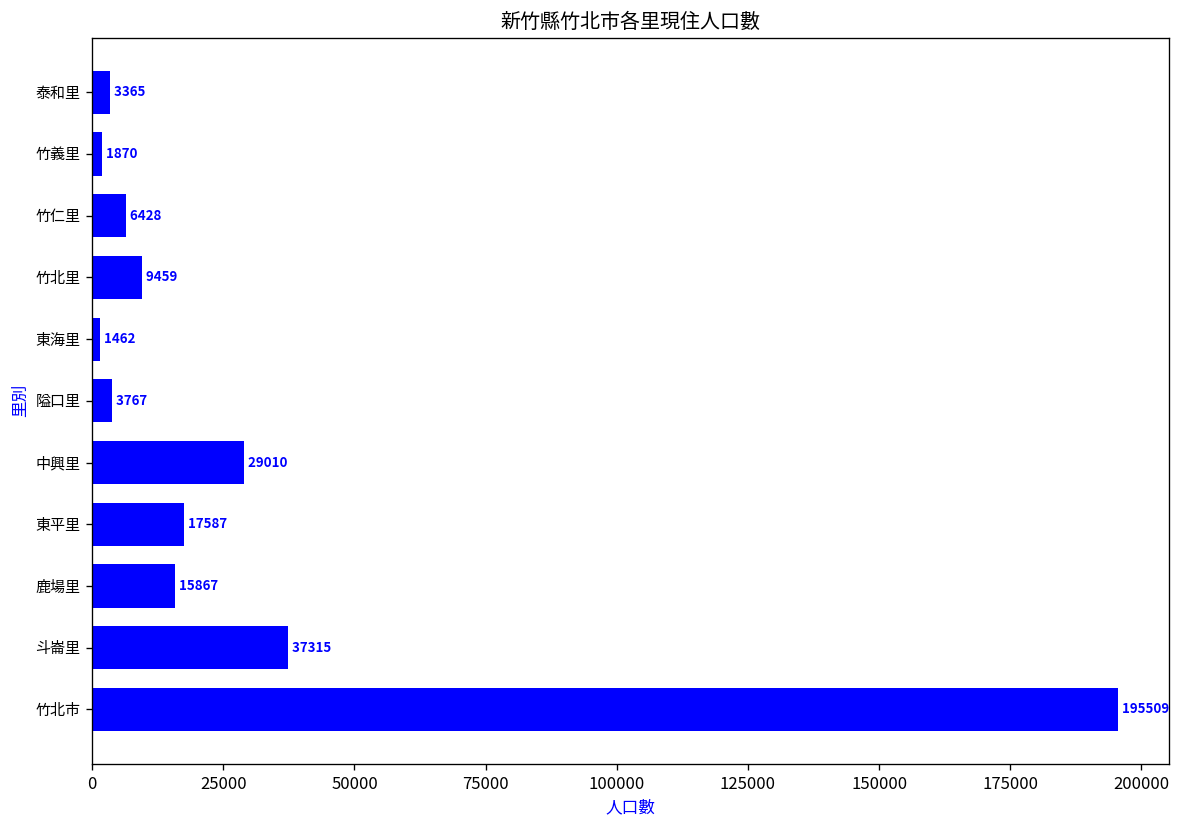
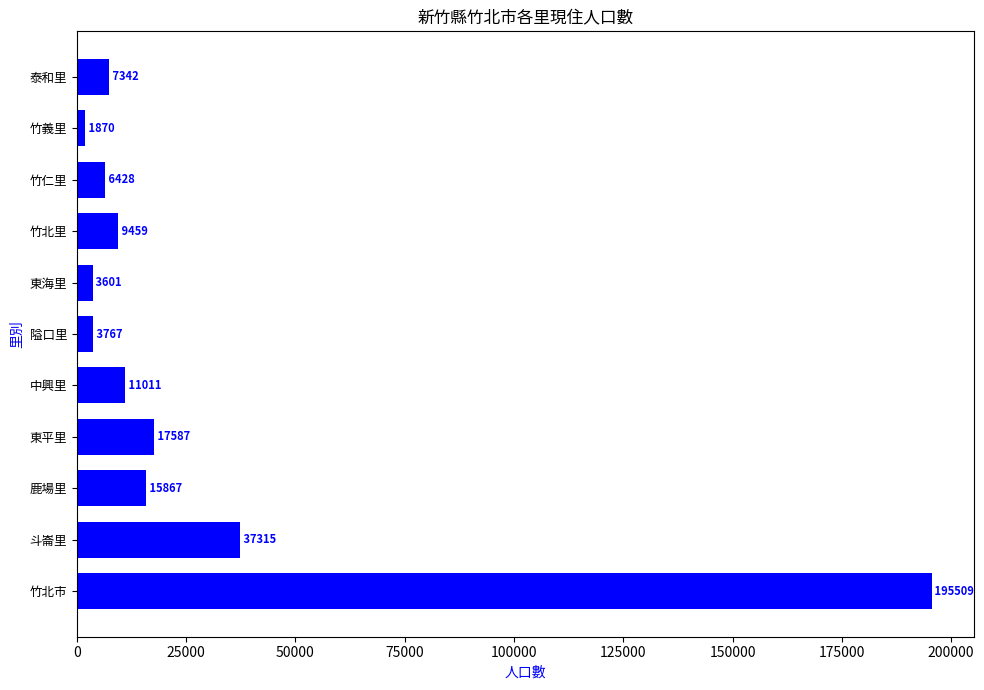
  {
-   "泰和里": 3365,
+   "泰和里": 7342,
    "竹義里": 1870,
    "竹仁里": 6428,
    "竹北里": 9459,
-   "東海里": 1462,
+   "東海里": 3601,
    "隘口里": 3767,
-   "中興里": 29010,
+   "中興里": 11011,
    "東平里": 17587,
    "鹿場里": 15867,
    "斗崙里": 37315,
    "竹北市": 195509
  }
